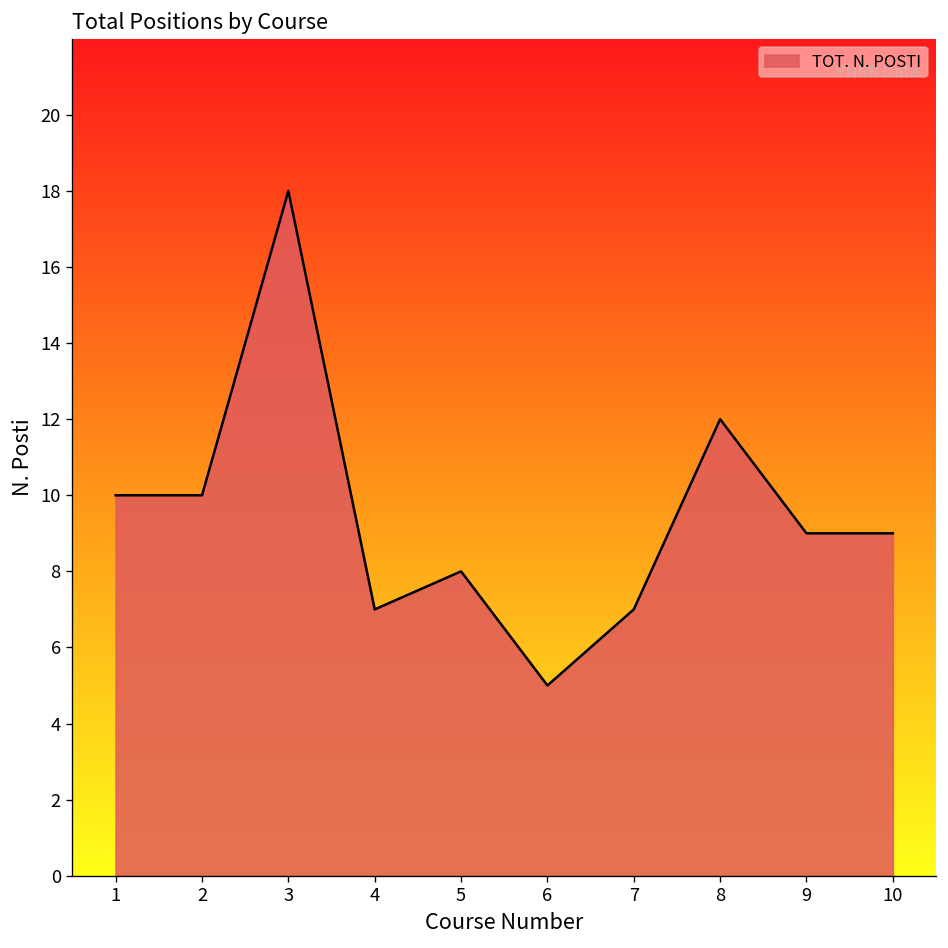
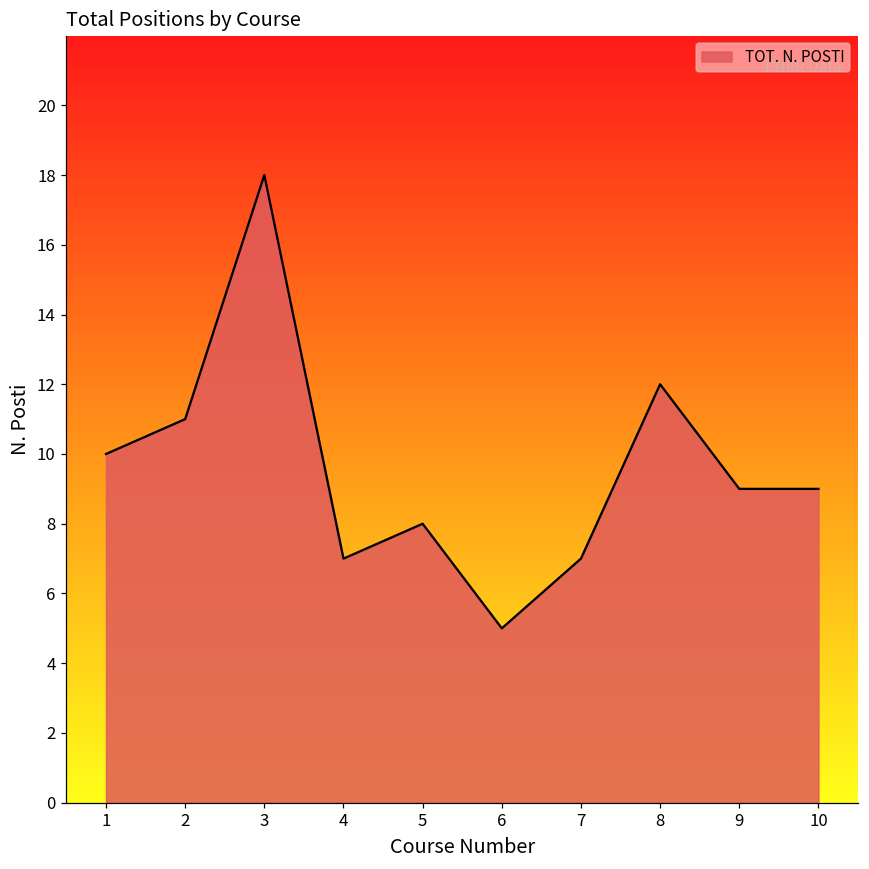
  {
    "1": 10,
-   "2": 10,
+   "2": 11,
    "3": 18,
    "4": 7,
    "5": 8,
    "6": 5,
    "7": 7,
    "8": 12,
    "9": 9,
    "10": 9
  }
